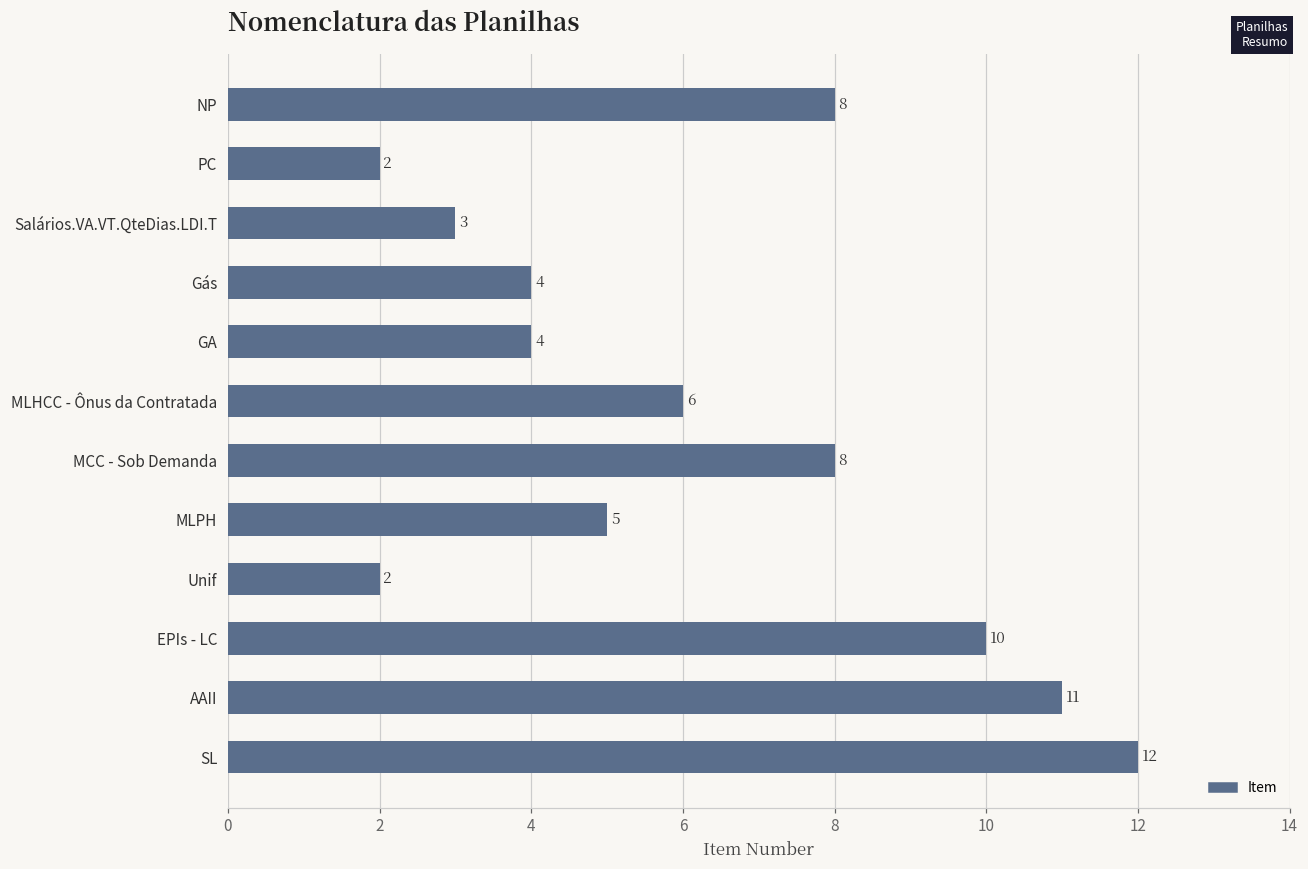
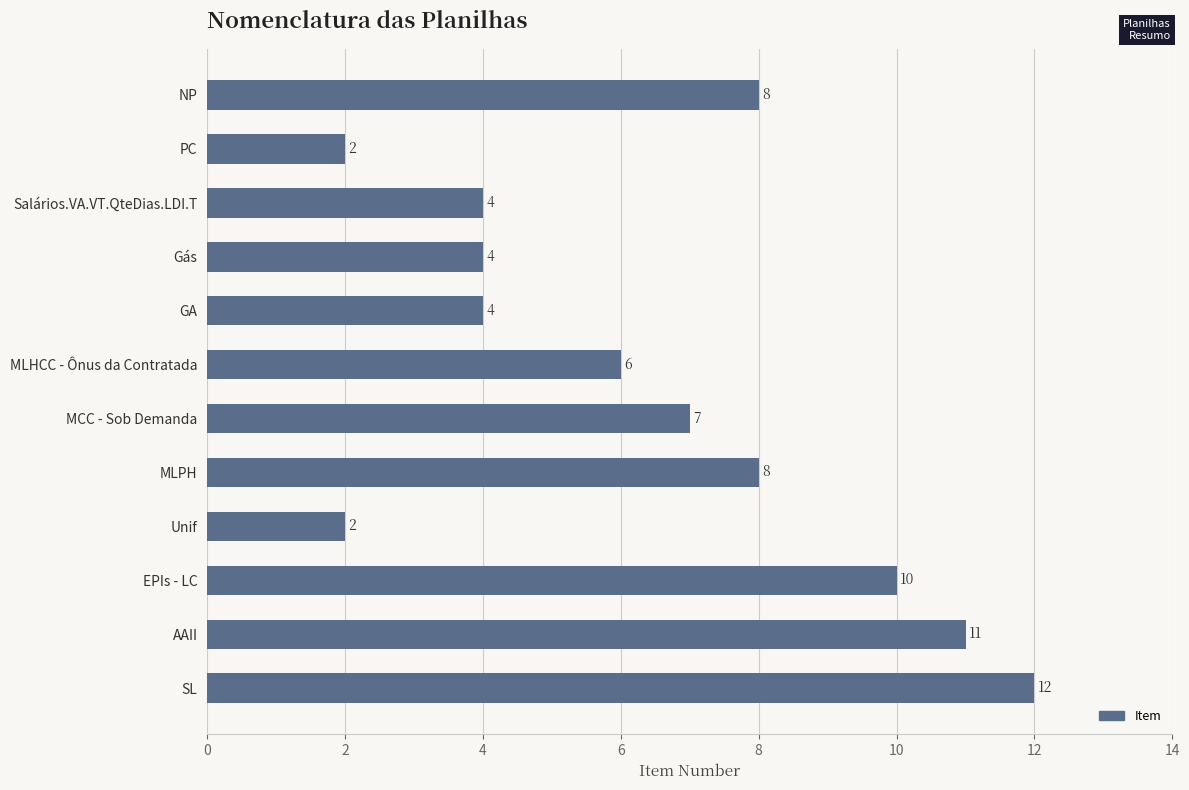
  {
    "NP": 8,
    "PC": 2,
-   "Salários.VA.VT.QteDias.LDI.T": 3,
+   "Salários.VA.VT.QteDias.LDI.T": 4,
    "Gás": 4,
    "GA": 4,
    "MLHCC - Ônus da Contratada": 6,
-   "MCC - Sob Demanda": 8,
-   "MLPH": 5,
+   "MCC - Sob Demanda": 7,
+   "MLPH": 8,
    "Unif": 2,
    "EPIs - LC": 10,
    "AAII": 11,
    "SL": 12
  }
